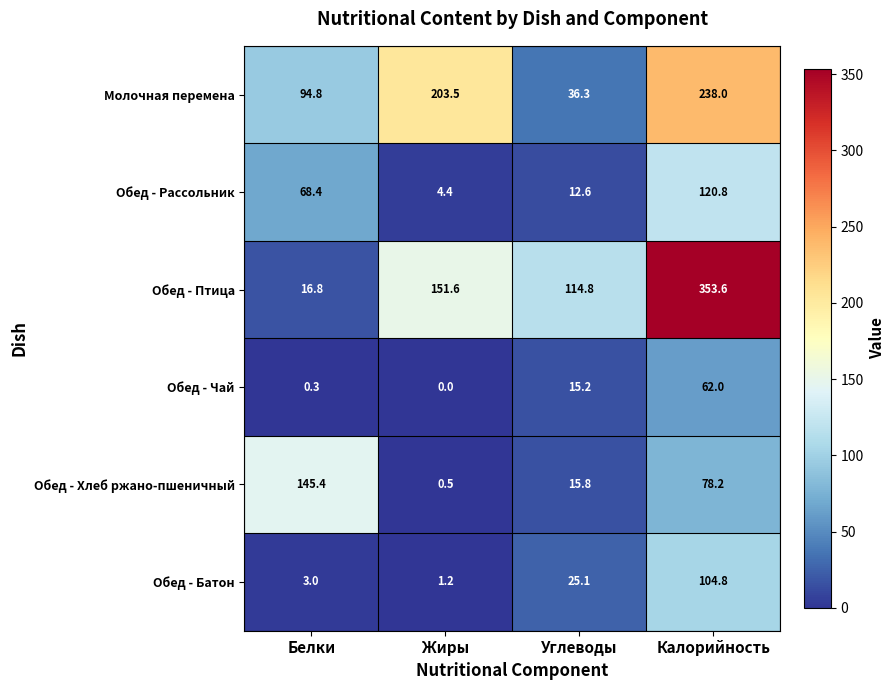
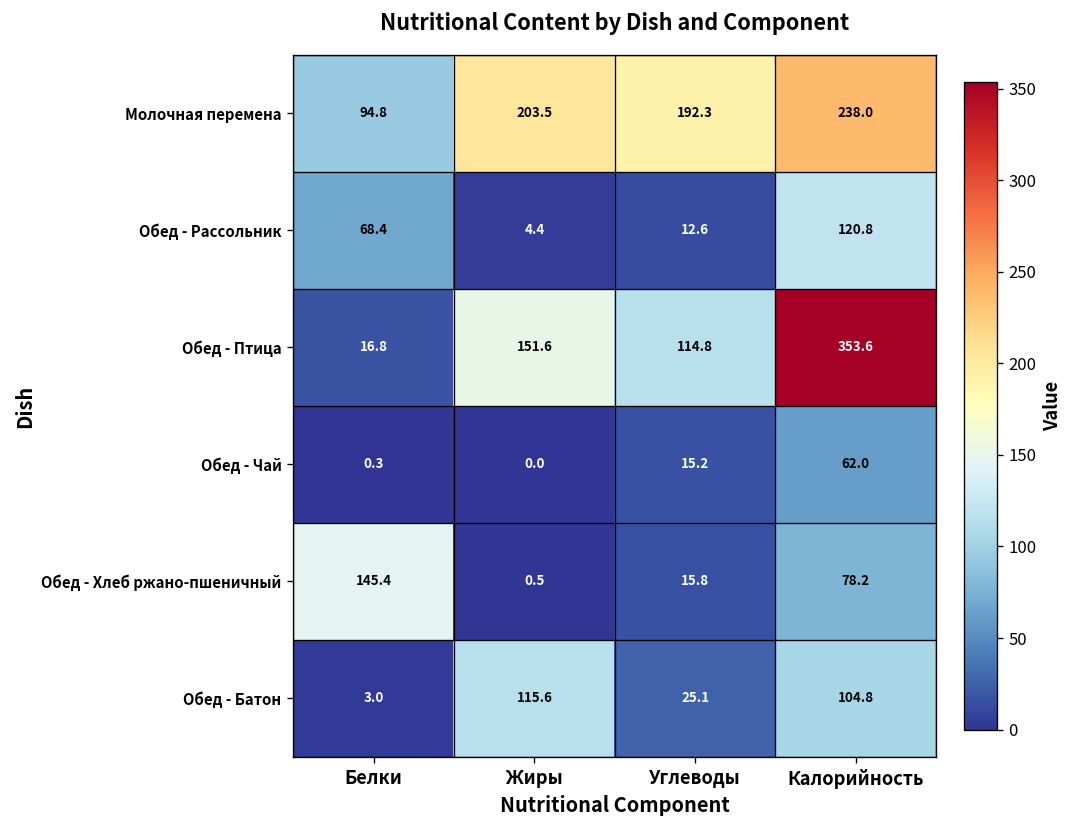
  {
    "Молочная перемена": {
      "Белки": 94.8,
      "Жиры": 203.5,
-     "Углеводы": 36.3,
+     "Углеводы": 192.3,
      "Калорийность": 238.0
    },
    "Обед - Рассольник": {
      "Белки": 68.4,
      "Жиры": 4.4,
      "Углеводы": 12.6,
      "Калорийность": 120.8
    },
    "Обед - Птица": {
      "Белки": 16.8,
      "Жиры": 151.6,
      "Углеводы": 114.8,
      "Калорийность": 353.6
    },
    "Обед - Чай": {
      "Белки": 0.3,
      "Жиры": 0.0,
      "Углеводы": 15.2,
      "Калорийность": 62.0
    },
    "Обед - Хлеб ржано-пшеничный": {
      "Белки": 145.4,
      "Жиры": 0.5,
      "Углеводы": 15.8,
      "Калорийность": 78.2
    },
    "Обед - Батон": {
      "Белки": 3.0,
-     "Жиры": 1.2,
+     "Жиры": 115.6,
      "Углеводы": 25.1,
      "Калорийность": 104.8
    }
  }
